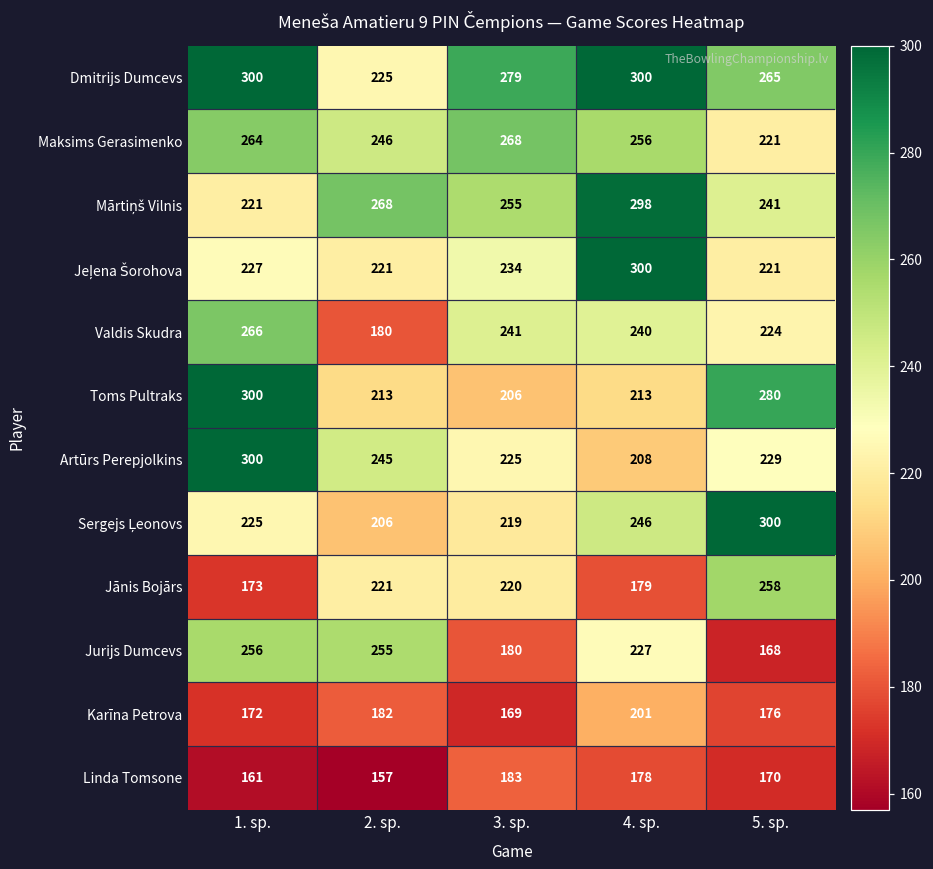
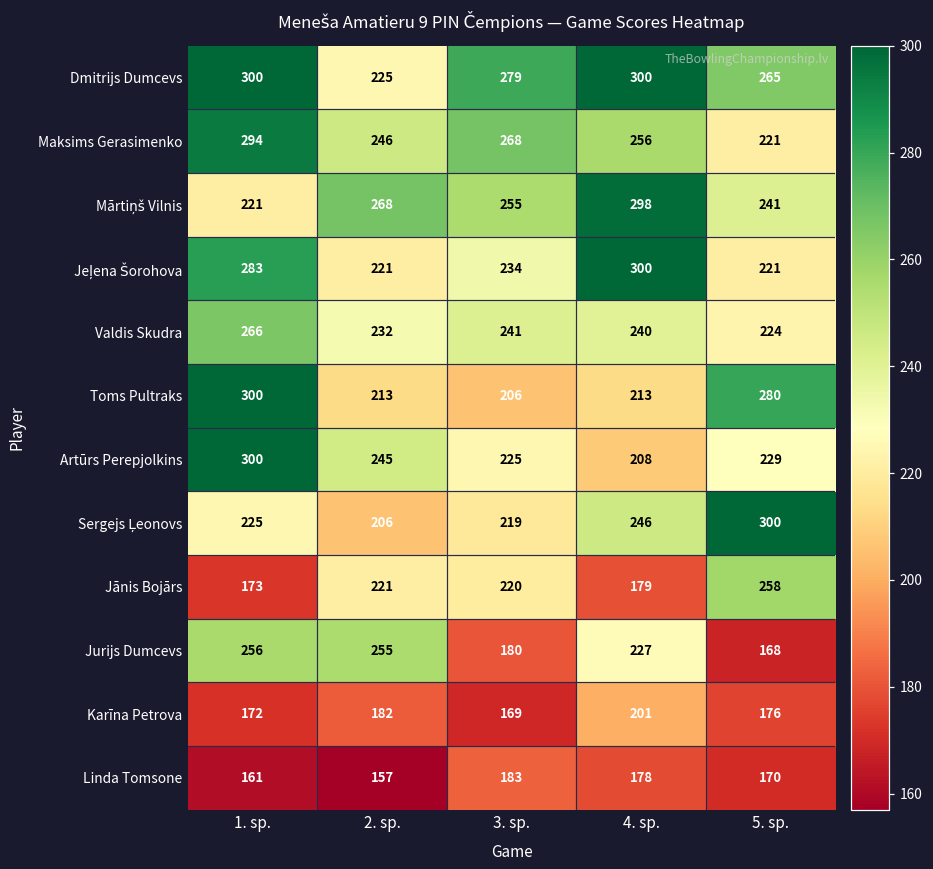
  {
    "Dmitrijs Dumcevs": {
      "1. sp.": 300,
      "2. sp.": 225,
      "3. sp.": 279,
      "4. sp.": 300
    },
    "Maksims Gerasimenko": {
-     "1. sp.": 264,
+     "1. sp.": 294,
      "2. sp.": 246,
      "3. sp.": 268,
      "4. sp.": 256,
      "5. sp.": 221
    },
    "Mārtiņš Vilnis": {
      "1. sp.": 221,
      "2. sp.": 268,
      "3. sp.": 255,
      "4. sp.": 298,
      "5. sp.": 241
    },
    "Jeļena Šorohova": {
-     "1. sp.": 227,
+     "1. sp.": 283,
      "2. sp.": 221,
      "3. sp.": 234,
      "4. sp.": 300,
      "5. sp.": 221
    },
    "Valdis Skudra": {
      "1. sp.": 266,
-     "2. sp.": 180,
+     "2. sp.": 232,
      "3. sp.": 241,
      "4. sp.": 240,
      "5. sp.": 224
    },
    "Toms Pultraks": {
      "1. sp.": 300,
      "2. sp.": 213,
      "3. sp.": 206,
      "4. sp.": 213,
      "5. sp.": 280
    },
    "Artūrs Perepjolkins": {
      "1. sp.": 300,
      "2. sp.": 245,
      "3. sp.": 225,
      "4. sp.": 208,
      "5. sp.": 229
    },
    "Sergejs Ļeonovs": {
      "1. sp.": 225,
      "2. sp.": 206,
      "3. sp.": 219,
      "4. sp.": 246,
      "5. sp.": 300
    },
    "Jānis Bojārs": {
      "1. sp.": 173,
      "2. sp.": 221,
      "3. sp.": 220,
      "4. sp.": 179,
      "5. sp.": 258
    },
    "Jurijs Dumcevs": {
      "1. sp.": 256,
      "2. sp.": 255,
      "3. sp.": 180,
      "4. sp.": 227,
      "5. sp.": 168
    },
    "Karīna Petrova": {
      "1. sp.": 172,
      "2. sp.": 182,
      "3. sp.": 169,
      "4. sp.": 201,
      "5. sp.": 176
    },
    "Linda Tomsone": {
      "1. sp.": 161,
      "2. sp.": 157,
      "3. sp.": 183,
      "4. sp.": 178,
      "5. sp.": 170
    }
  }
